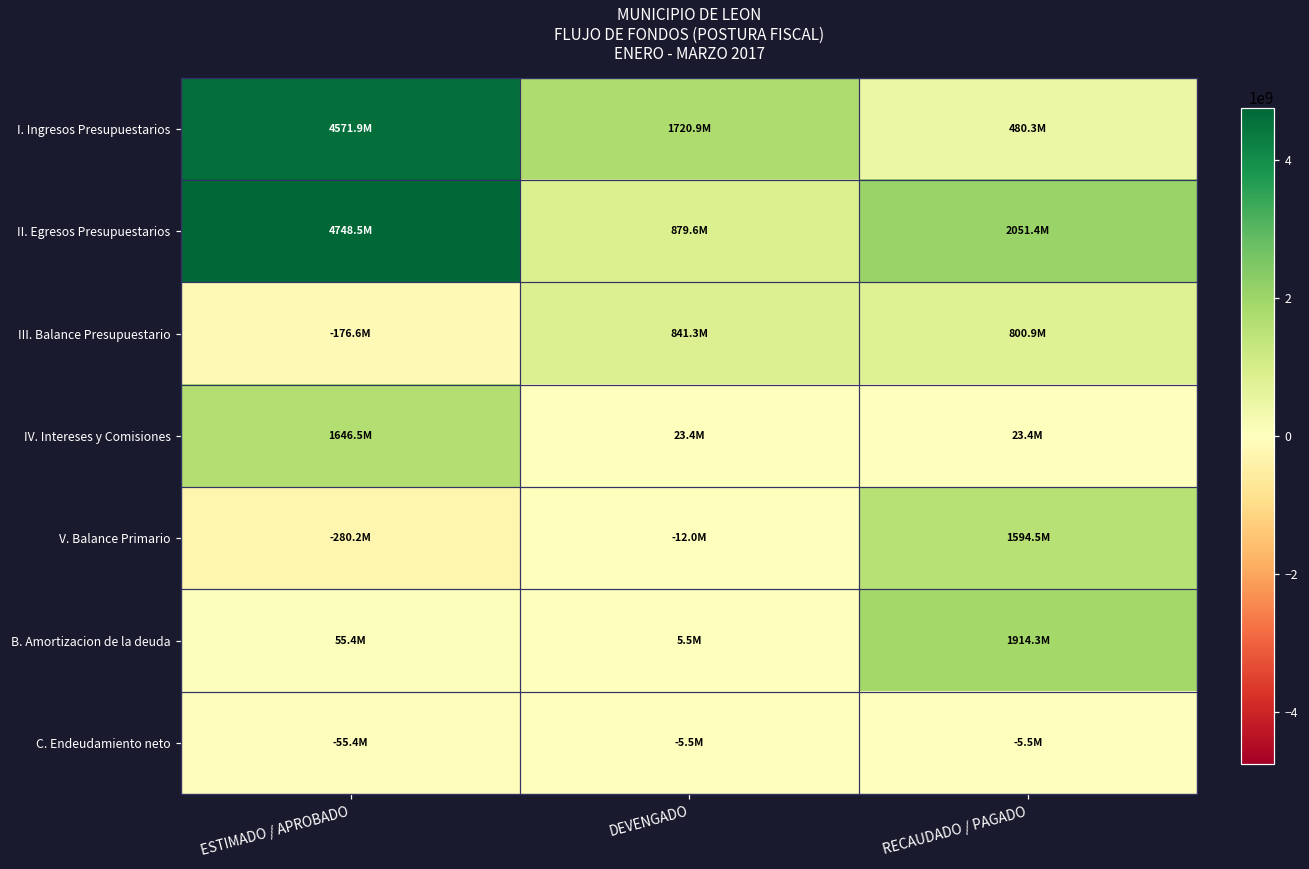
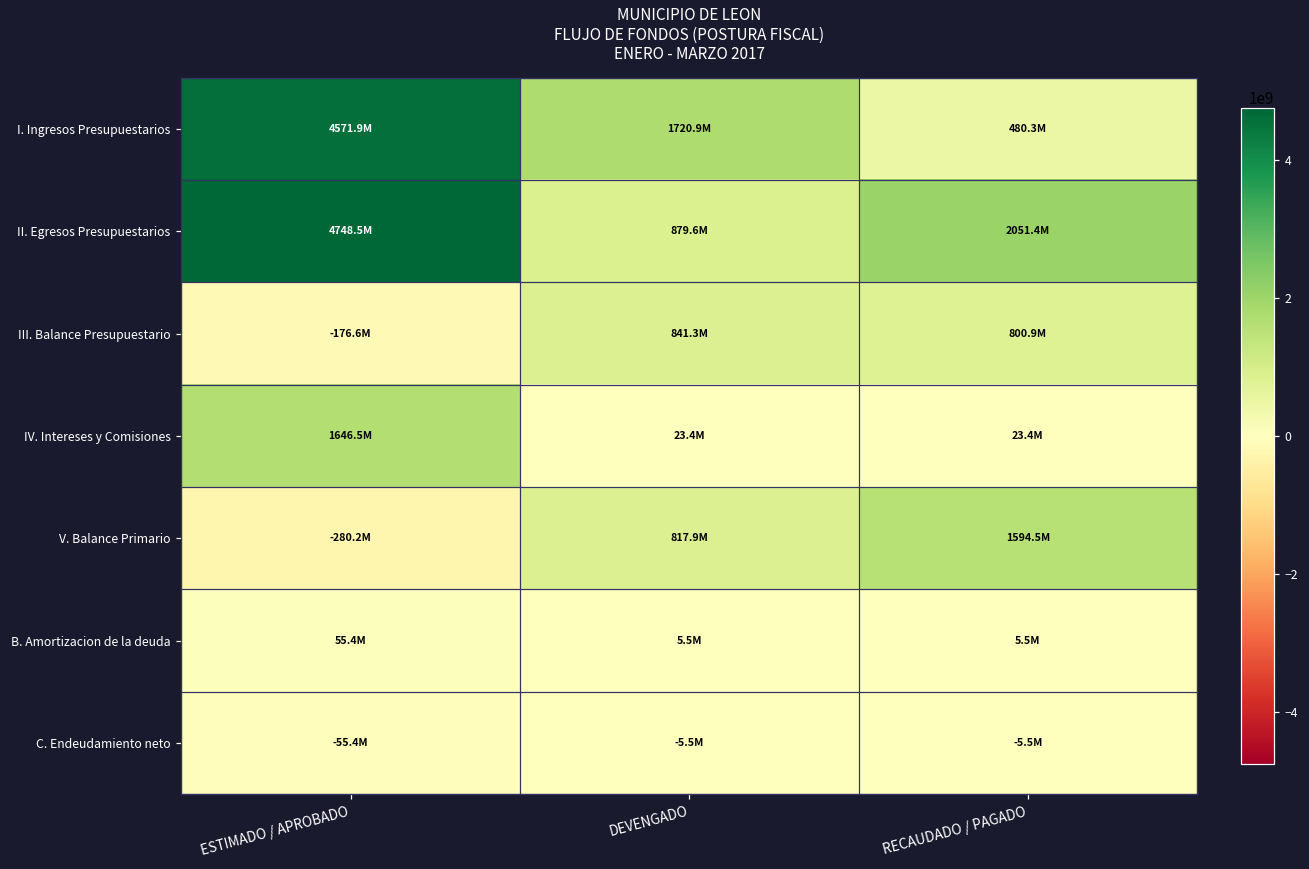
  {
    "I. Ingresos Presupuestarios": {
      "ESTIMADO / APROBADO": "4571.9M",
      "DEVENGADO": "1720.9M",
      "RECAUDADO / PAGADO": "480.3M"
    },
    "II. Egresos Presupuestarios": {
      "ESTIMADO / APROBADO": "4748.5M",
      "DEVENGADO": "879.6M",
      "RECAUDADO / PAGADO": "2051.4M"
    },
    "III. Balance Presupuestario": {
      "ESTIMADO / APROBADO": "-176.6M",
      "DEVENGADO": "841.3M",
      "RECAUDADO / PAGADO": "800.9M"
    },
    "IV. Intereses y Comisiones": {
      "ESTIMADO / APROBADO": "1646.5M",
      "DEVENGADO": "23.4M",
      "RECAUDADO / PAGADO": "23.4M"
    },
    "V. Balance Primario": {
      "ESTIMADO / APROBADO": "-280.2M",
-     "DEVENGADO": "-12.0M",
+     "DEVENGADO": "817.9M",
      "RECAUDADO / PAGADO": "1594.5M"
    },
    "B. Amortizacion de la deuda": {
      "ESTIMADO / APROBADO": "55.4M",
      "DEVENGADO": "5.5M",
-     "RECAUDADO / PAGADO": "1914.3M"
+     "RECAUDADO / PAGADO": "5.5M"
    },
    "C. Endeudamiento neto": {
      "ESTIMADO / APROBADO": "-55.4M",
      "DEVENGADO": "-5.5M",
      "RECAUDADO / PAGADO": "-5.5M"
    }
  }
